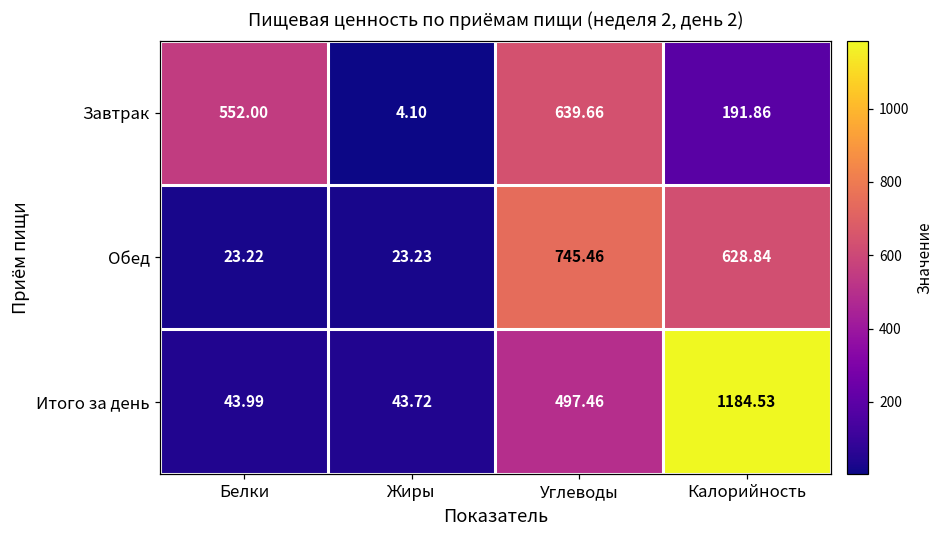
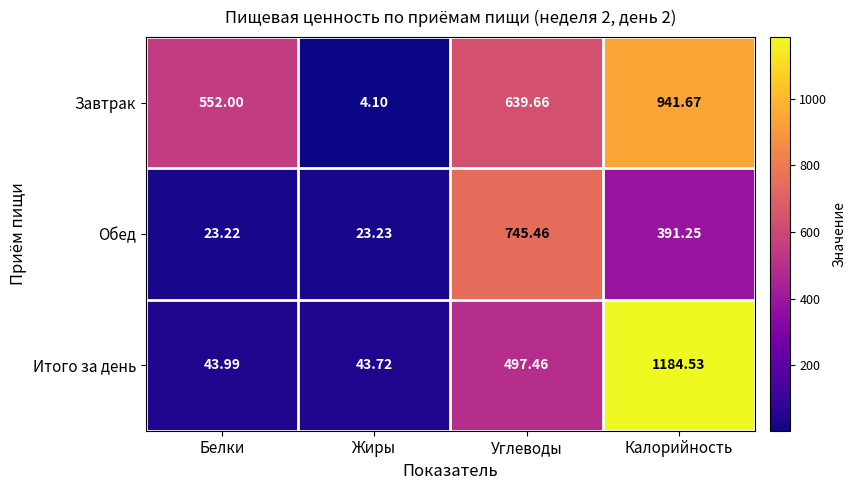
  {
    "Завтрак": {
      "Белки": 552.00,
      "Жиры": 4.10,
      "Углеводы": 639.66,
-     "Калорийность": 191.86
+     "Калорийность": 941.67
    },
    "Обед": {
      "Белки": 23.22,
      "Жиры": 23.23,
      "Углеводы": 745.46,
-     "Калорийность": 628.84
+     "Калорийность": 391.25
    },
    "Итого за день": {
      "Белки": 43.99,
      "Жиры": 43.72,
      "Углеводы": 497.46,
      "Калорийность": 1184.53
    }
  }
